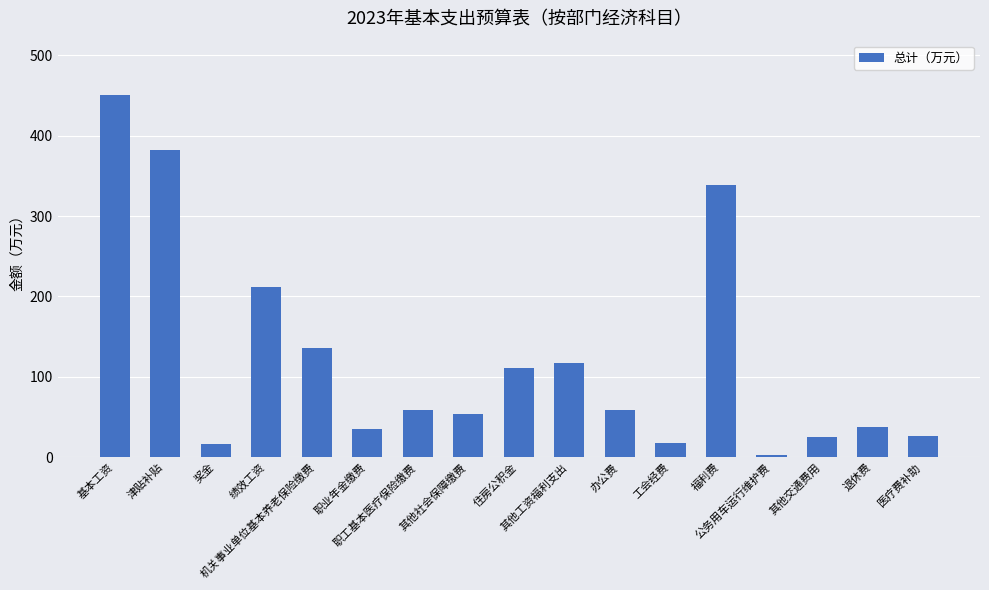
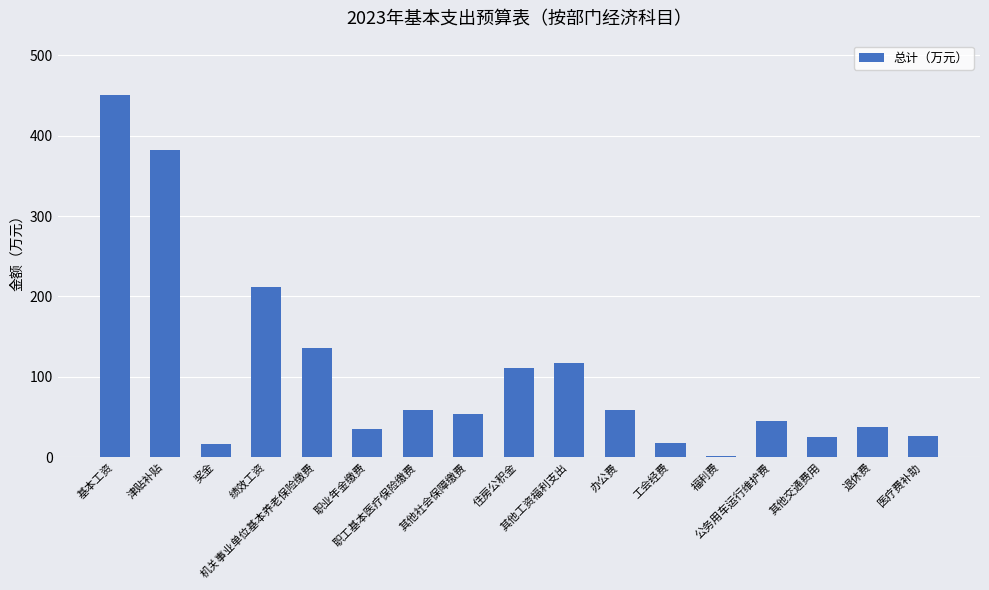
  {
    "基本工资": 450,
    "津贴补贴": 380,
    "奖金": 20,
    "绩效工资": 210,
    "机关事业单位基本养老保险缴费": 140,
    "职业年金缴费": 40,
    "职工基本医疗保险缴费": 60,
    "其他社会保障缴费": 50,
    "住房公积金": 110,
    "其他工资福利支出": 120,
    "办公费": 60,
    "工会经费": 20,
-   "福利费": 340,
-   "公务用车运行维护费": 0,
+   "福利费": 0,
+   "公务用车运行维护费": 40,
    "其他交通费用": 30,
    "退休费": 40,
    "医疗费补助": 30
  }
